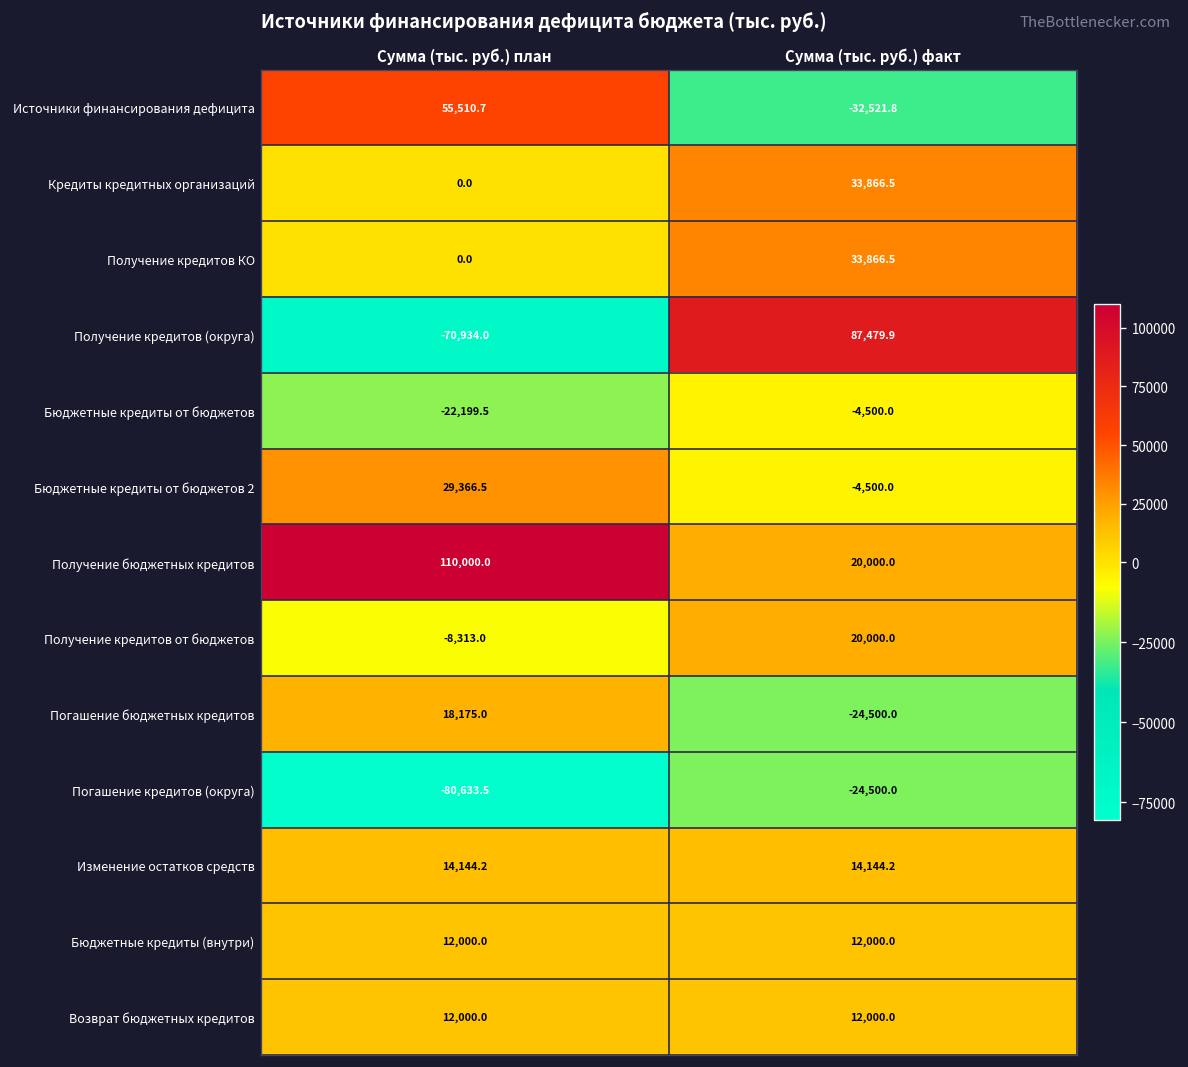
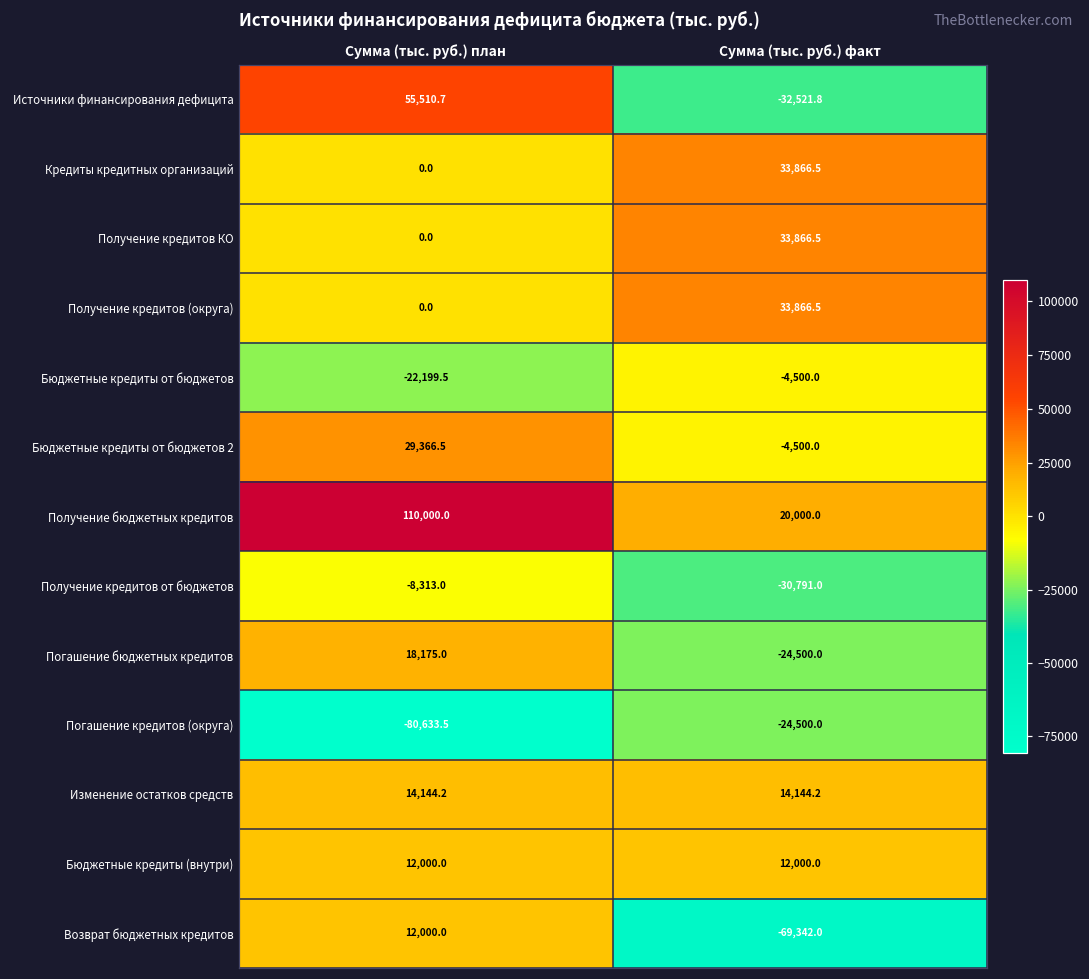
  {
    "Источники финансирования дефицита": {
      "Сумма (тыс. руб.) план": "55,510.7",
      "Сумма (тыс. руб.) факт": "-32,521.8"
    },
    "Кредиты кредитных организаций": {
      "Сумма (тыс. руб.) план": "0.0",
      "Сумма (тыс. руб.) факт": "33,866.5"
    },
    "Получение кредитов КО": {
      "Сумма (тыс. руб.) план": "0.0",
      "Сумма (тыс. руб.) факт": "33,866.5"
    },
    "Получение кредитов (округа)": {
-     "Сумма (тыс. руб.) план": "-70,934.0",
-     "Сумма (тыс. руб.) факт": "87,479.9"
+     "Сумма (тыс. руб.) план": "0.0",
+     "Сумма (тыс. руб.) факт": "33,866.5"
    },
    "Бюджетные кредиты от бюджетов": {
      "Сумма (тыс. руб.) план": "-22,199.5",
      "Сумма (тыс. руб.) факт": "-4,500.0"
    },
    "Бюджетные кредиты от бюджетов 2": {
      "Сумма (тыс. руб.) план": "29,366.5",
      "Сумма (тыс. руб.) факт": "-4,500.0"
    },
    "Получение бюджетных кредитов": {
      "Сумма (тыс. руб.) план": "110,000.0",
      "Сумма (тыс. руб.) факт": "20,000.0"
    },
    "Получение кредитов от бюджетов": {
      "Сумма (тыс. руб.) план": "-8,313.0",
-     "Сумма (тыс. руб.) факт": "20,000.0"
+     "Сумма (тыс. руб.) факт": "-30,791.0"
    },
    "Погашение бюджетных кредитов": {
      "Сумма (тыс. руб.) план": "18,175.0",
      "Сумма (тыс. руб.) факт": "-24,500.0"
    },
    "Погашение кредитов (округа)": {
      "Сумма (тыс. руб.) план": "-80,633.5",
      "Сумма (тыс. руб.) факт": "-24,500.0"
    },
    "Изменение остатков средств": {
      "Сумма (тыс. руб.) план": "14,144.2",
      "Сумма (тыс. руб.) факт": "14,144.2"
    },
    "Бюджетные кредиты (внутри)": {
      "Сумма (тыс. руб.) план": "12,000.0",
      "Сумма (тыс. руб.) факт": "12,000.0"
    },
    "Возврат бюджетных кредитов": {
      "Сумма (тыс. руб.) план": "12,000.0",
-     "Сумма (тыс. руб.) факт": "12,000.0"
+     "Сумма (тыс. руб.) факт": "-69,342.0"
    }
  }
